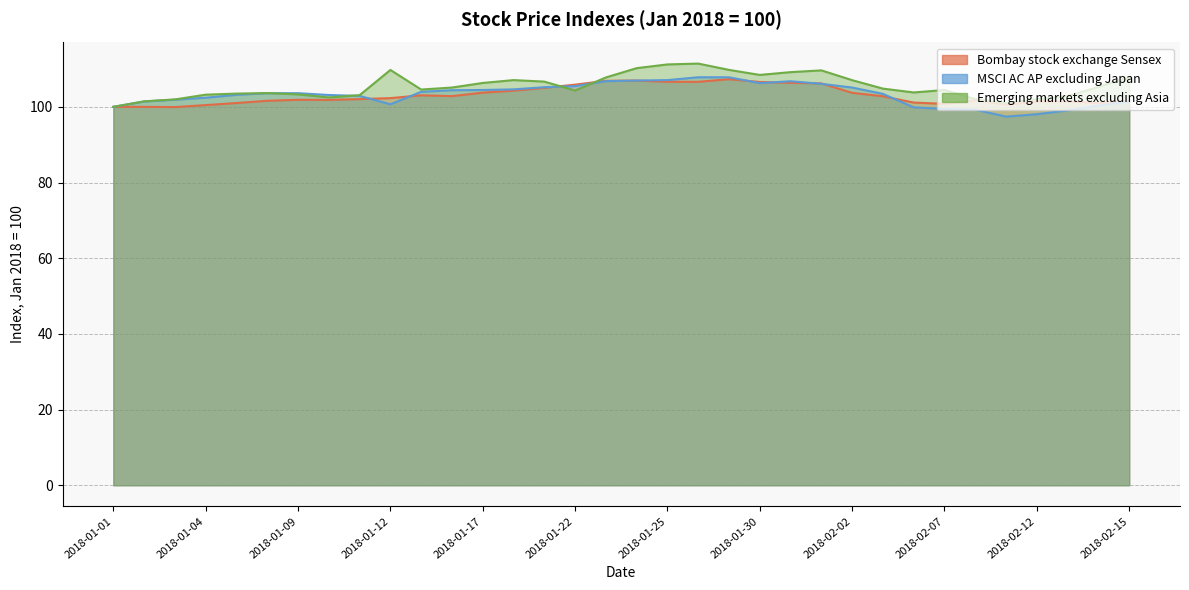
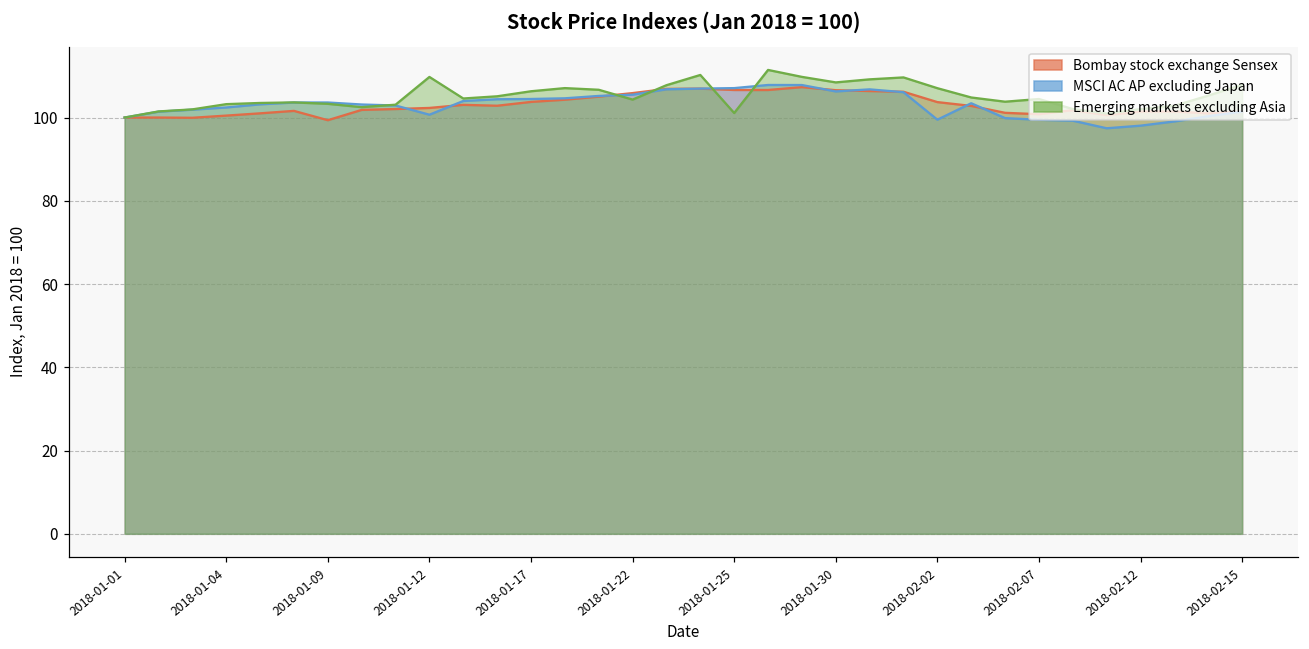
  {
    "Bombay stock exchange Sensex": {
      "2018-01-04": 100,
-     "2018-01-09": 102,
+     "2018-01-09": 99,
      "2018-01-12": 102,
      "2018-01-17": 104,
      "2018-02-02": 104
    },
    "MSCI AC AP excluding Japan": {
      "2018-01-04": 102,
      "2018-01-12": 101,
      "2018-01-17": 104,
-     "2018-02-02": 105,
+     "2018-02-02": 99,
      "2018-02-12": 98
    },
    "Emerging markets excluding Asia": {
      "2018-01-04": 103,
      "2018-01-12": 110,
      "2018-01-17": 106,
      "2018-01-22": 104,
-     "2018-01-25": 111,
+     "2018-01-25": 101,
      "2018-01-30": 108,
      "2018-02-02": 107
    }
  }
